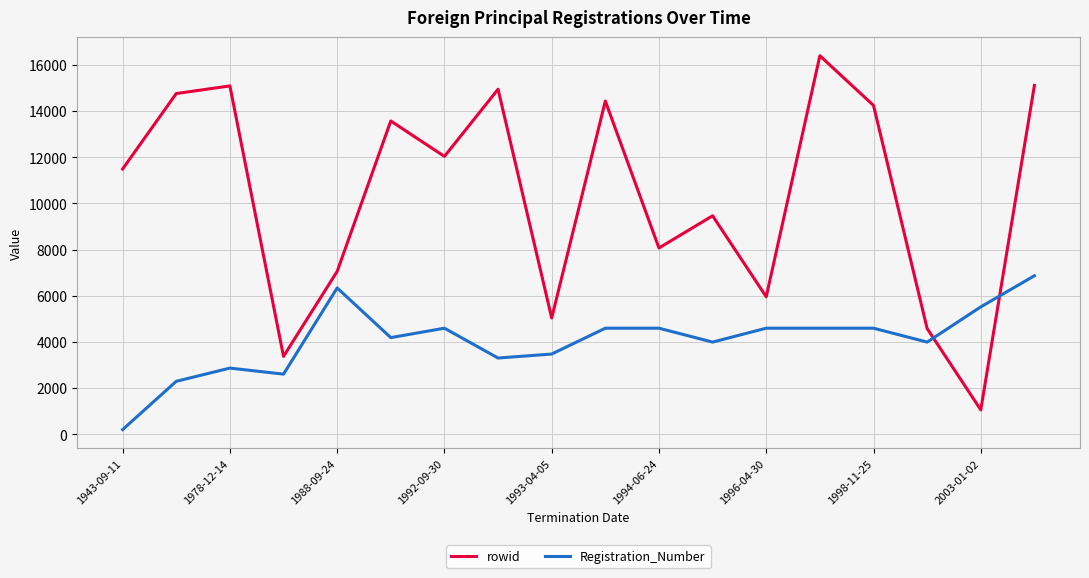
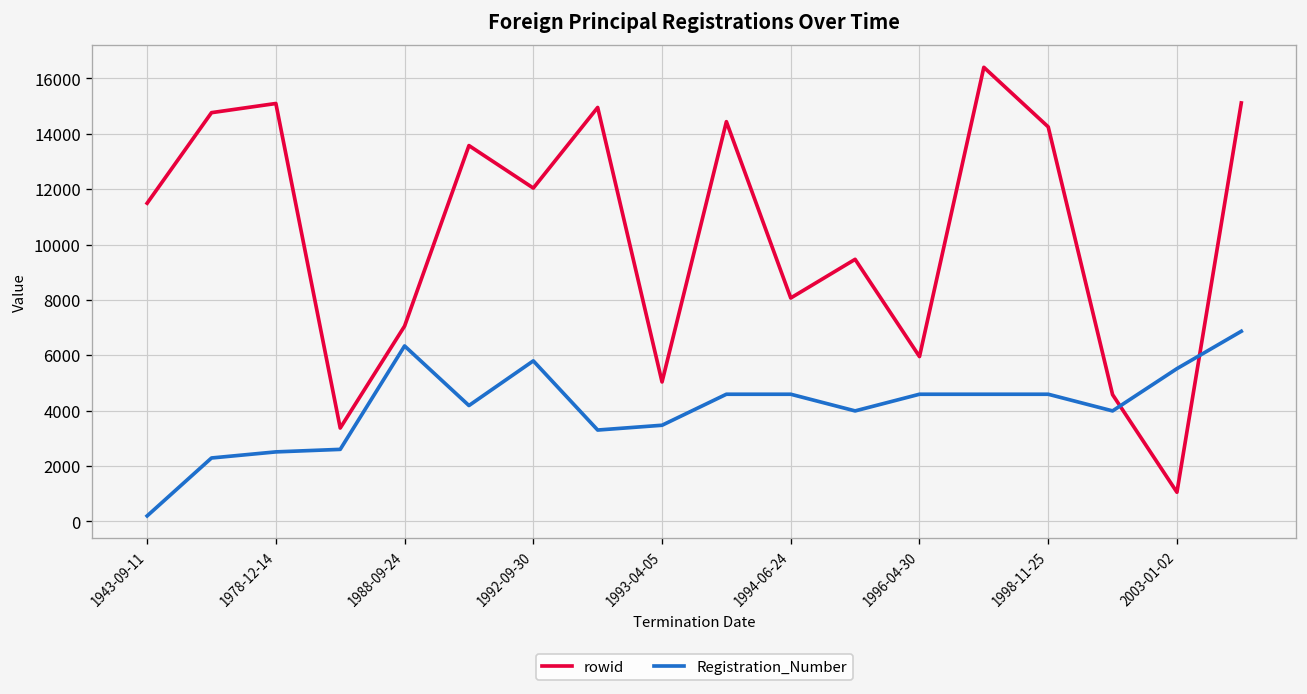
  {
    "rowid": {
      "1943-09-11": 11500,
      "1978-12-14": 15100,
      "1988-09-24": 7100,
      "1992-09-30": 12000,
      "1993-04-05": 5000,
      "1994-06-24": 8100,
      "1996-04-30": 6000,
      "1998-11-25": 14200,
      "2003-01-02": 1100
    },
    "Registration_Number": {
      "1943-09-11": 200,
-     "1978-12-14": 2900,
+     "1978-12-14": 2500,
      "1988-09-24": 6300,
-     "1992-09-30": 4600,
+     "1992-09-30": 5800,
      "1993-04-05": 3500,
      "1994-06-24": 4600,
      "1996-04-30": 4600,
      "1998-11-25": 4600,
      "2003-01-02": 5500
    }
  }
